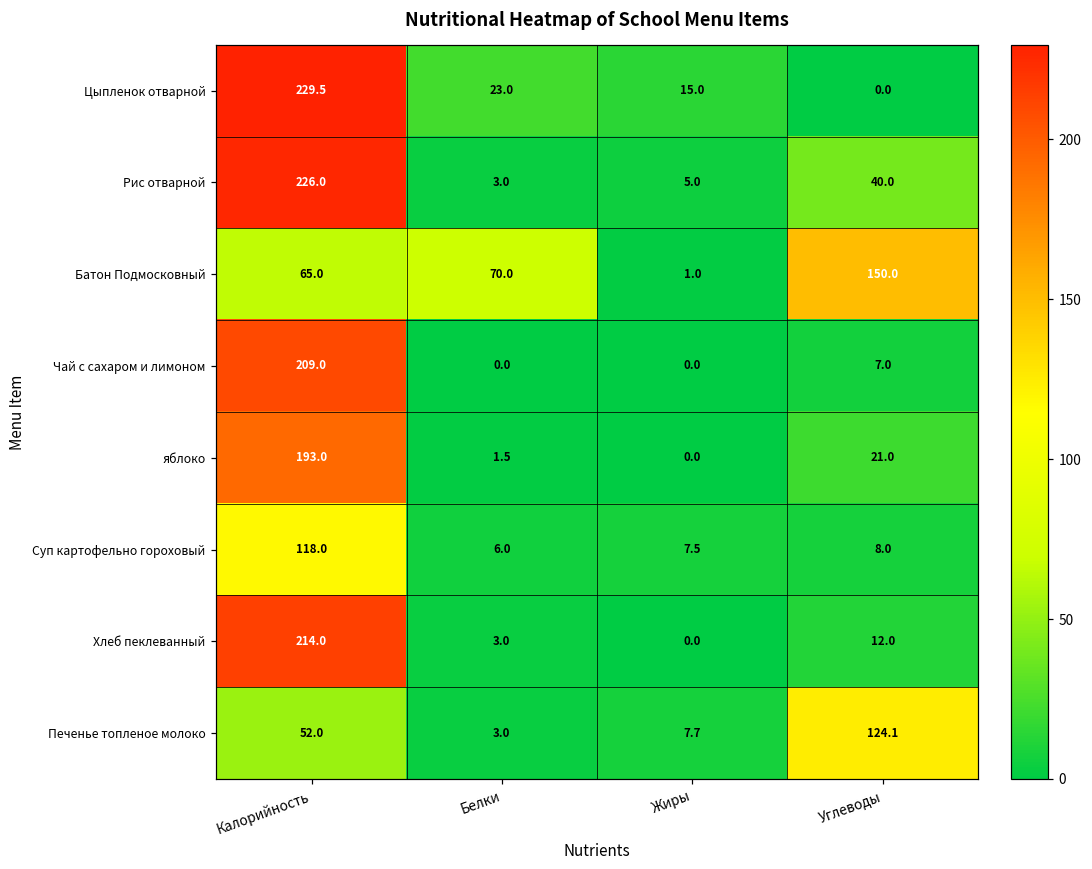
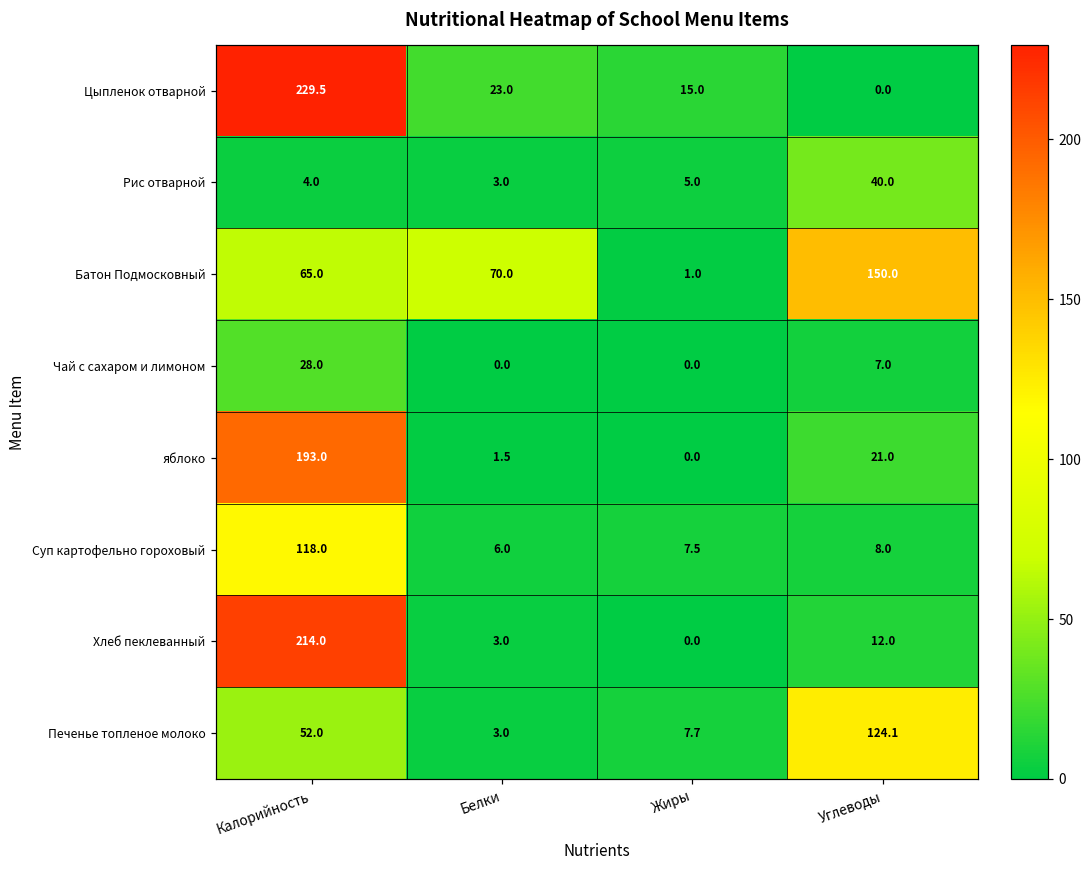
  {
    "Цыпленок отварной": {
      "Калорийность": 229.5,
      "Белки": 23.0,
      "Жиры": 15.0,
      "Углеводы": 0.0
    },
    "Рис отварной": {
-     "Калорийность": 226.0,
+     "Калорийность": 4.0,
      "Белки": 3.0,
      "Жиры": 5.0,
      "Углеводы": 40.0
    },
    "Батон Подмосковный": {
      "Калорийность": 65.0,
      "Белки": 70.0,
      "Жиры": 1.0,
      "Углеводы": 150.0
    },
    "Чай с сахаром и лимоном": {
-     "Калорийность": 209.0,
+     "Калорийность": 28.0,
      "Белки": 0.0,
      "Жиры": 0.0,
      "Углеводы": 7.0
    },
    "яблоко": {
      "Калорийность": 193.0,
      "Белки": 1.5,
      "Жиры": 0.0,
      "Углеводы": 21.0
    },
    "Суп картофельно гороховый": {
      "Калорийность": 118.0,
      "Белки": 6.0,
      "Жиры": 7.5,
      "Углеводы": 8.0
    },
    "Хлеб пеклеванный": {
      "Калорийность": 214.0,
      "Белки": 3.0,
      "Жиры": 0.0,
      "Углеводы": 12.0
    },
    "Печенье топленое молоко": {
      "Калорийность": 52.0,
      "Белки": 3.0,
      "Жиры": 7.7,
      "Углеводы": 124.1
    }
  }
